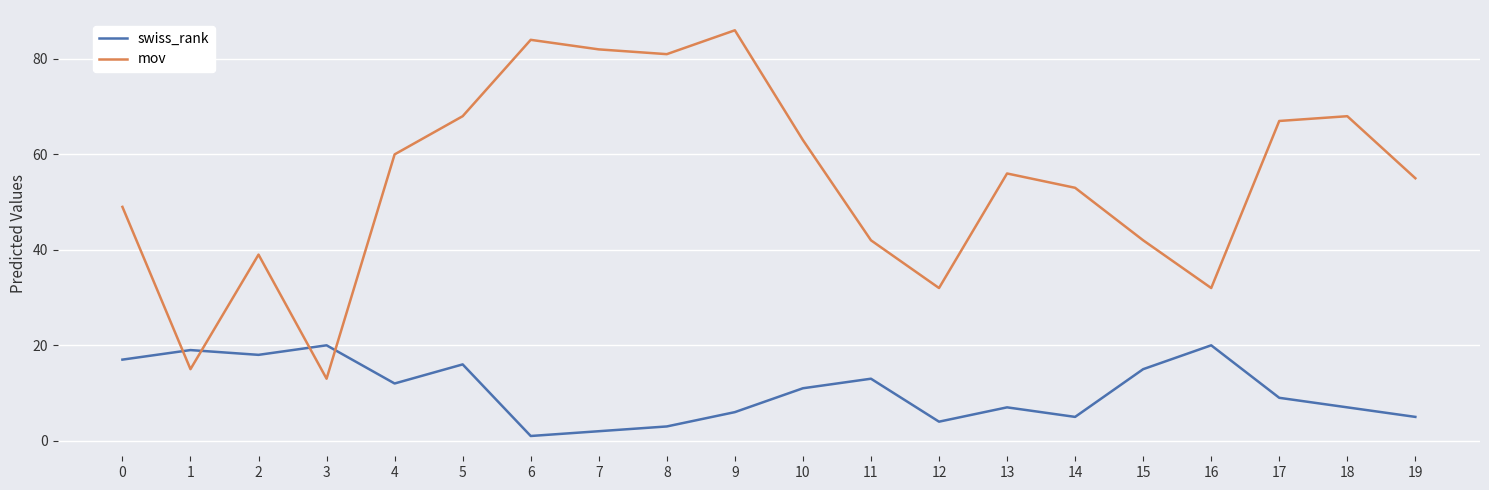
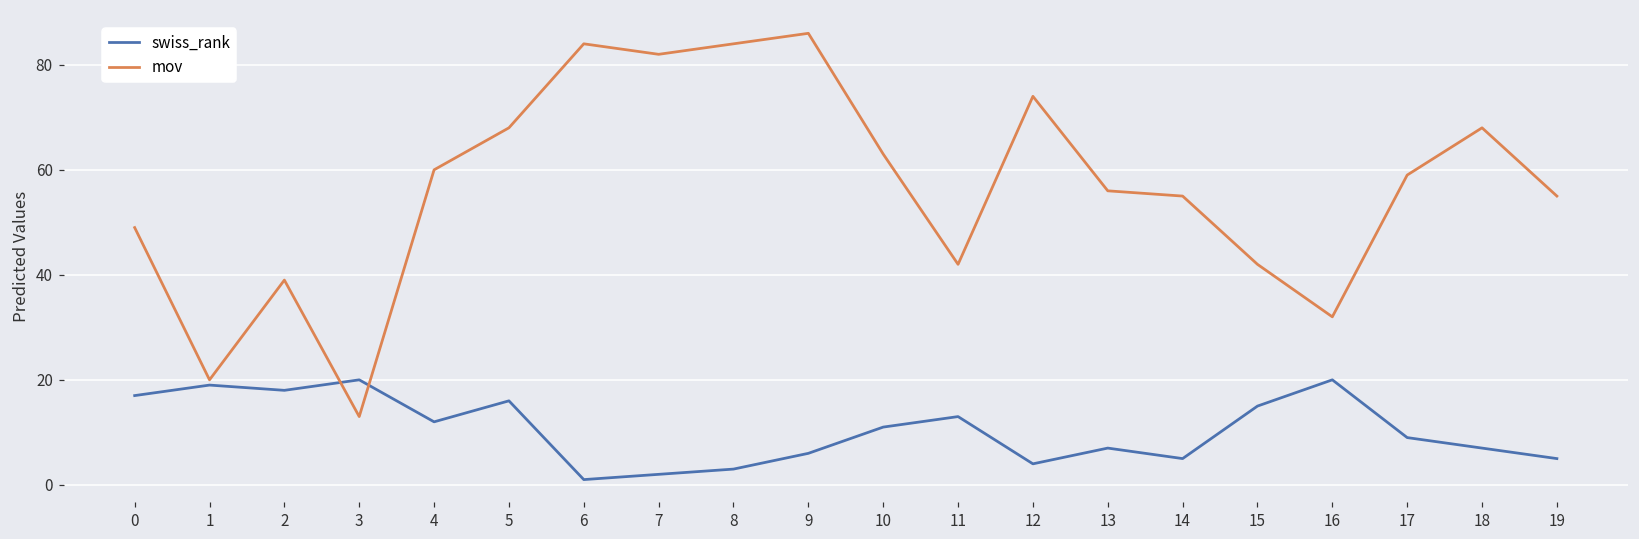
  {
    "swiss_rank": {
      "0": 17,
      "1": 19,
      "2": 18,
      "3": 20,
      "4": 12,
      "5": 16,
      "6": 1,
      "7": 2,
      "8": 3,
      "9": 6,
      "10": 11,
      "11": 13,
      "12": 4,
      "13": 7,
      "14": 5,
      "15": 15,
      "16": 20,
      "17": 9,
      "18": 7,
      "19": 5
    },
    "mov": {
      "0": 49,
-     "1": 15,
+     "1": 20,
      "2": 39,
      "3": 13,
      "4": 60,
      "5": 68,
      "6": 84,
      "7": 82,
-     "8": 81,
+     "8": 84,
      "9": 86,
      "10": 63,
      "11": 42,
-     "12": 32,
+     "12": 74,
      "13": 56,
-     "14": 53,
+     "14": 55,
      "15": 42,
      "16": 32,
-     "17": 67,
+     "17": 59,
      "18": 68,
      "19": 55
    }
  }
